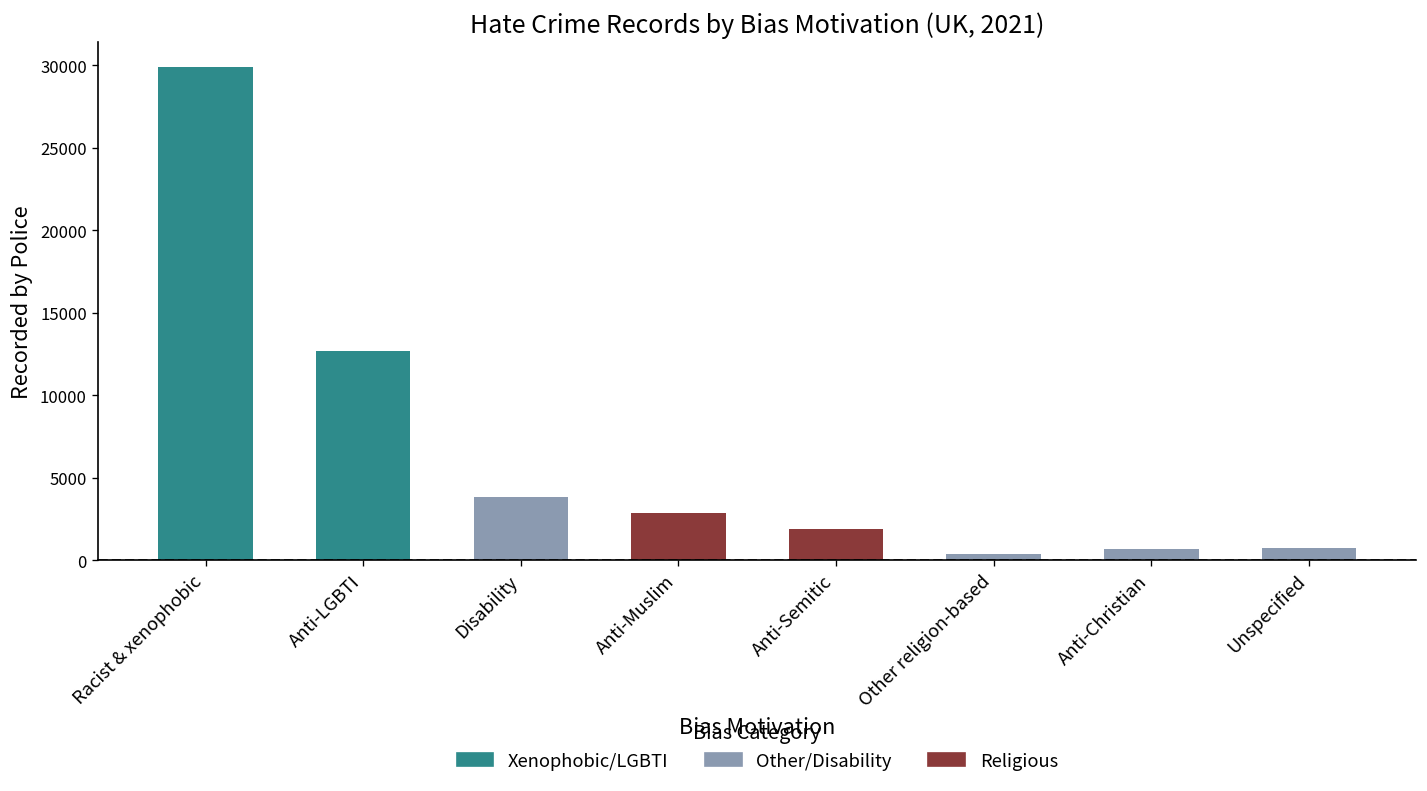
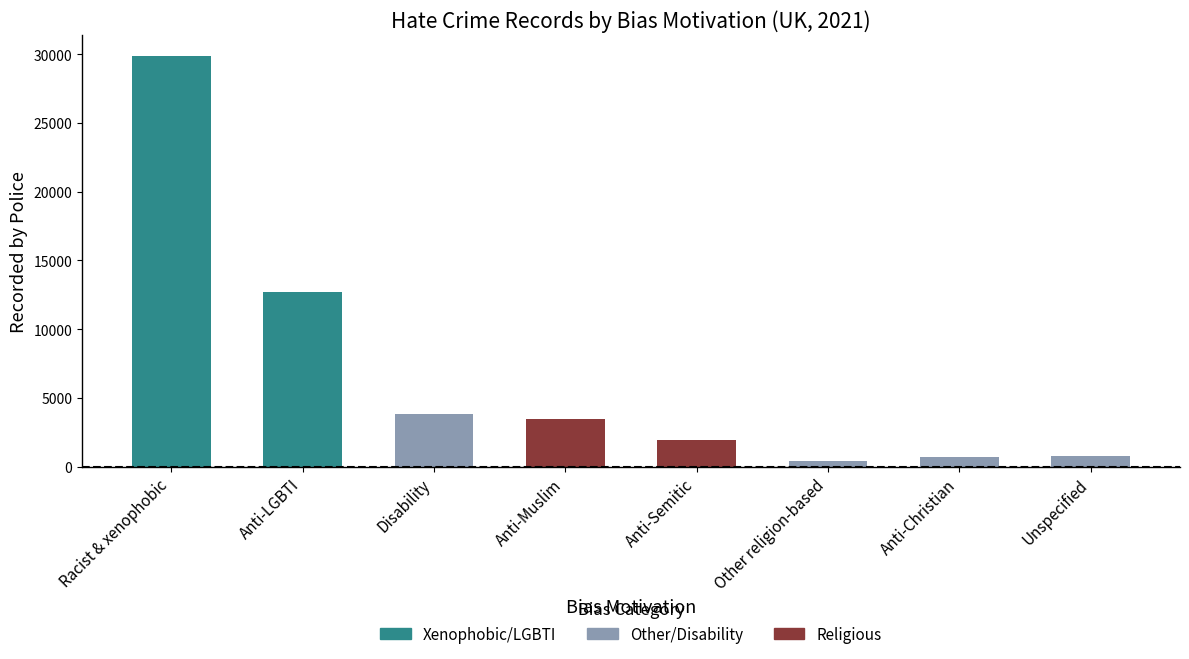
  {
    "Racist & xenophobic": 29900,
    "Anti-LGBTI": 12700,
    "Disability": 3900,
-   "Anti-Muslim": 2900,
+   "Anti-Muslim": 3500,
    "Anti-Semitic": 1900,
    "Other religion-based": 400,
    "Anti-Christian": 700,
    "Unspecified": 700
  }
